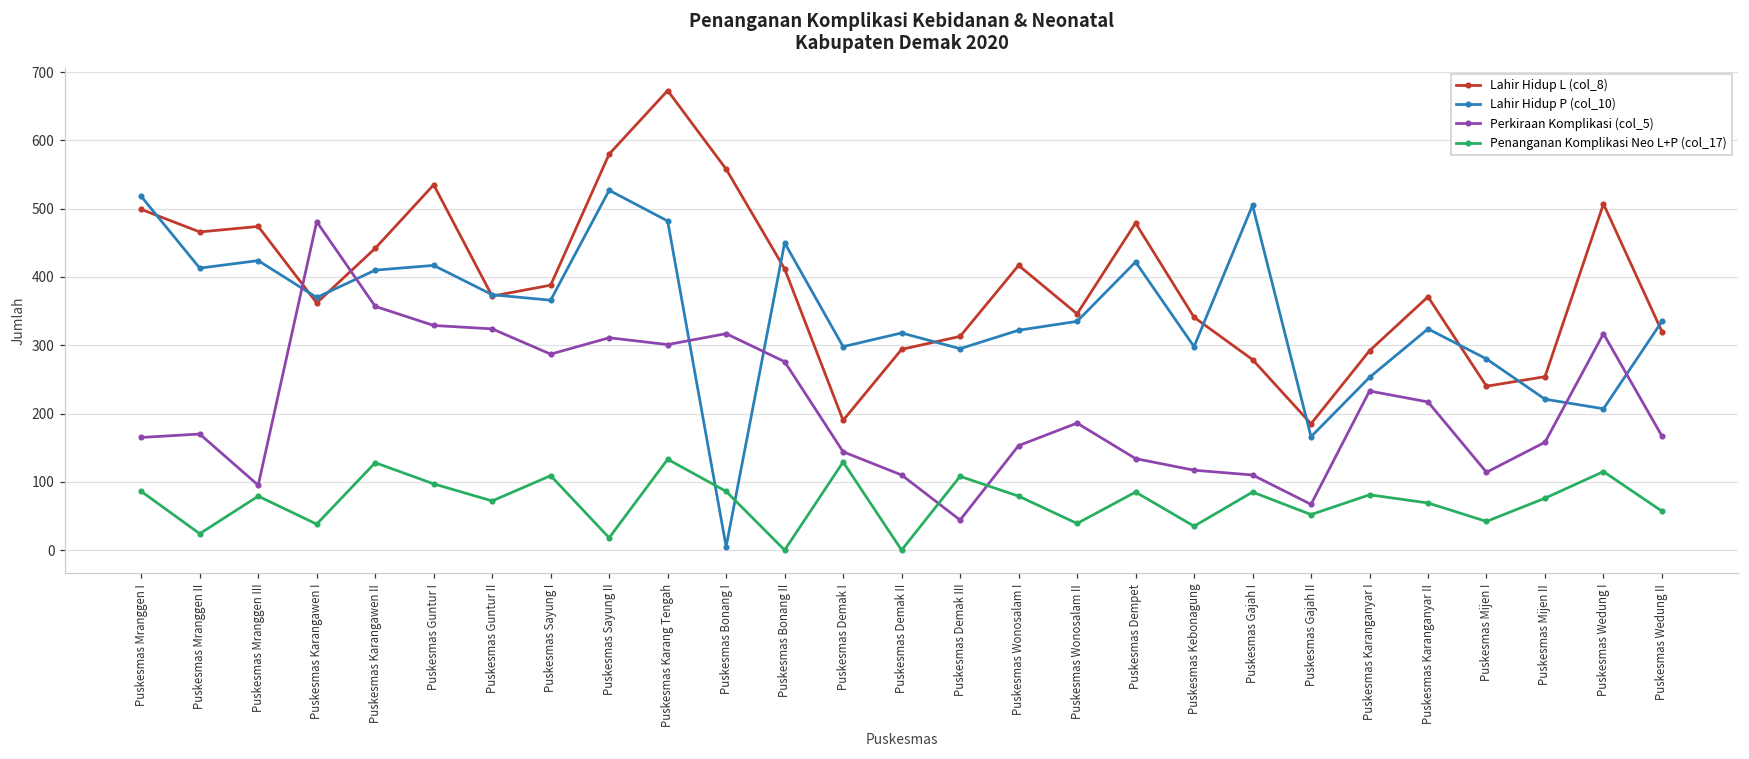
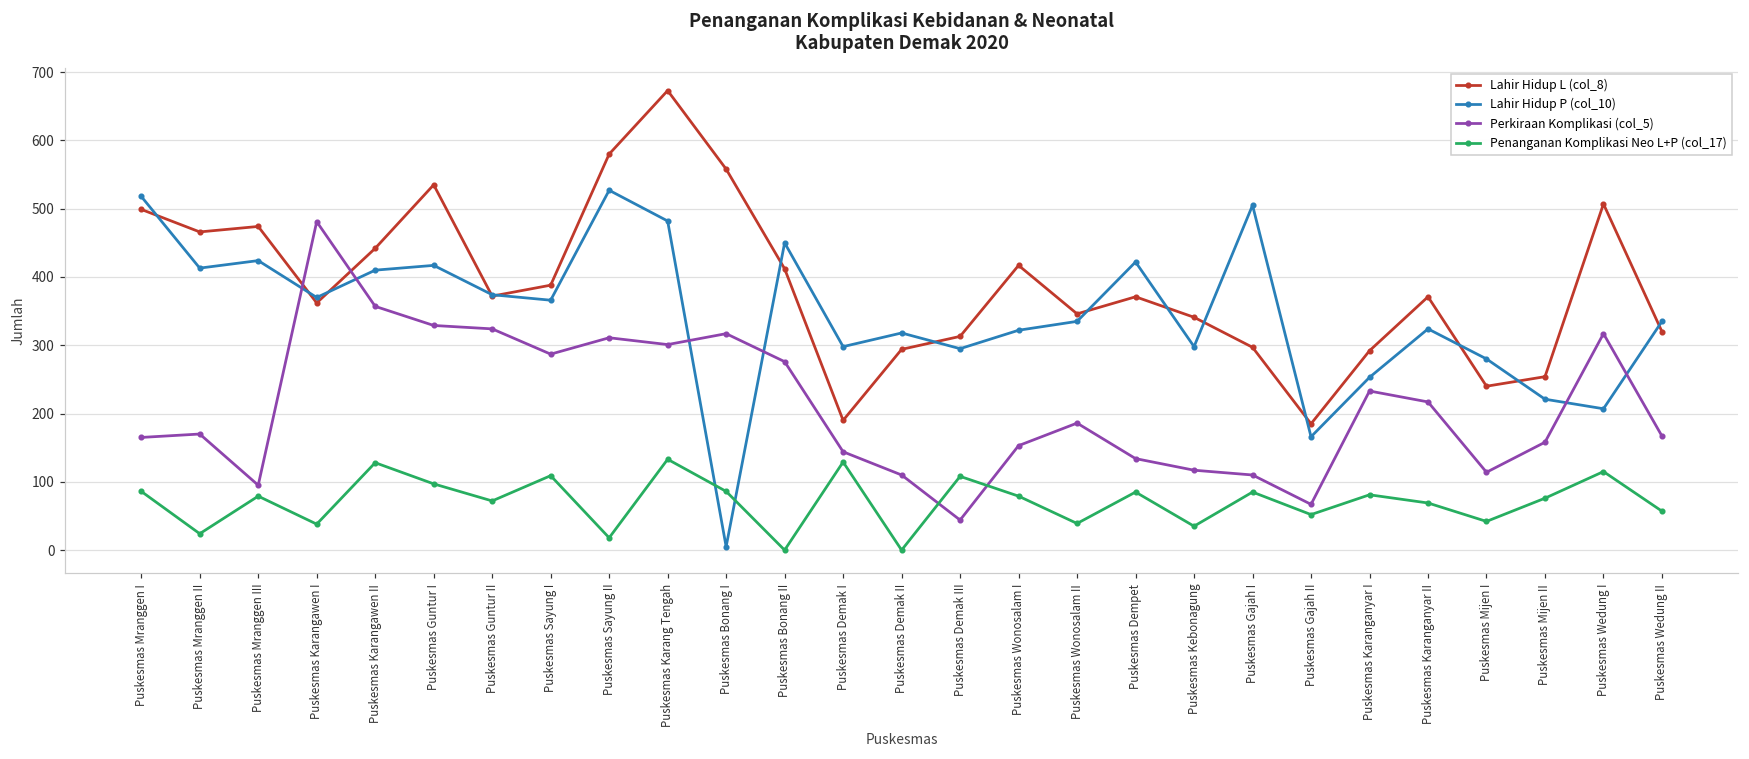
  {
    "Lahir Hidup L (col_8)": {
      "Puskesmas Mranggen I": 500,
      "Puskesmas Mranggen II": 470,
      "Puskesmas Mranggen III": 470,
      "Puskesmas Karangawen I": 360,
      "Puskesmas Karangawen II": 440,
      "Puskesmas Guntur I": 540,
      "Puskesmas Sayung I": 390,
      "Puskesmas Sayung II": 580,
      "Puskesmas Karang Tengah": 670,
      "Puskesmas Bonang I": 560,
      "Puskesmas Bonang II": 410,
      "Puskesmas Demak I": 190,
      "Puskesmas Demak II": 290,
      "Puskesmas Demak III": 310,
      "Puskesmas Wonosalam I": 420,
      "Puskesmas Wonosalam II": 350,
-     "Puskesmas Dempet": 480,
+     "Puskesmas Dempet": 370,
      "Puskesmas Kebonagung": 340,
-     "Puskesmas Gajah I": 280,
+     "Puskesmas Gajah I": 300,
      "Puskesmas Gajah II": 190,
      "Puskesmas Karanganyar I": 290,
      "Puskesmas Karanganyar II": 370,
      "Puskesmas Mijen I": 240,
      "Puskesmas Mijen II": 250,
      "Puskesmas Wedung I": 510,
      "Puskesmas Wedung II": 320
    },
    "Lahir Hidup P (col_10)": {
      "Puskesmas Mranggen I": 520,
      "Puskesmas Mranggen II": 410,
      "Puskesmas Mranggen III": 420,
      "Puskesmas Karangawen I": 370,
      "Puskesmas Karangawen II": 410,
      "Puskesmas Guntur I": 420,
      "Puskesmas Sayung I": 370,
      "Puskesmas Sayung II": 530,
      "Puskesmas Karang Tengah": 480,
      "Puskesmas Bonang I": 10,
      "Puskesmas Bonang II": 450,
      "Puskesmas Demak I": 300,
      "Puskesmas Demak II": 320,
      "Puskesmas Demak III": 300,
      "Puskesmas Wonosalam I": 320,
      "Puskesmas Wonosalam II": 340,
      "Puskesmas Dempet": 420,
      "Puskesmas Kebonagung": 300,
      "Puskesmas Gajah I": 510,
      "Puskesmas Gajah II": 170,
      "Puskesmas Karanganyar I": 250,
      "Puskesmas Karanganyar II": 320,
      "Puskesmas Mijen I": 280,
      "Puskesmas Mijen II": 220,
      "Puskesmas Wedung I": 210,
      "Puskesmas Wedung II": 340
    },
    "Perkiraan Komplikasi (col_5)": {
      "Puskesmas Mranggen I": 170,
      "Puskesmas Mranggen II": 170,
      "Puskesmas Mranggen III": 100,
      "Puskesmas Karangawen I": 480,
      "Puskesmas Karangawen II": 360,
      "Puskesmas Guntur I": 330,
      "Puskesmas Guntur II": 320,
      "Puskesmas Sayung I": 290,
      "Puskesmas Sayung II": 310,
      "Puskesmas Karang Tengah": 300,
      "Puskesmas Bonang I": 320,
      "Puskesmas Bonang II": 280,
      "Puskesmas Demak I": 140,
      "Puskesmas Demak II": 110,
      "Puskesmas Demak III": 40,
      "Puskesmas Wonosalam I": 150,
      "Puskesmas Wonosalam II": 190,
      "Puskesmas Dempet": 130,
      "Puskesmas Kebonagung": 120,
      "Puskesmas Gajah I": 110,
      "Puskesmas Gajah II": 70,
      "Puskesmas Karanganyar I": 230,
      "Puskesmas Karanganyar II": 220,
      "Puskesmas Mijen I": 110,
      "Puskesmas Mijen II": 160,
      "Puskesmas Wedung I": 320,
      "Puskesmas Wedung II": 170
    },
    "Penanganan Komplikasi Neo L+P (col_17)": {
      "Puskesmas Mranggen I": 90,
      "Puskesmas Mranggen II": 20,
      "Puskesmas Mranggen III": 80,
      "Puskesmas Karangawen I": 40,
      "Puskesmas Karangawen II": 130,
      "Puskesmas Guntur I": 100,
      "Puskesmas Guntur II": 70,
      "Puskesmas Sayung I": 110,
      "Puskesmas Sayung II": 20,
      "Puskesmas Karang Tengah": 130,
      "Puskesmas Bonang I": 90,
      "Puskesmas Bonang II": 0,
      "Puskesmas Demak I": 130,
      "Puskesmas Demak II": 0,
      "Puskesmas Demak III": 110,
      "Puskesmas Wonosalam I": 80,
      "Puskesmas Wonosalam II": 40,
      "Puskesmas Dempet": 90,
      "Puskesmas Kebonagung": 40,
      "Puskesmas Gajah I": 90,
      "Puskesmas Gajah II": 50,
      "Puskesmas Karanganyar I": 80,
      "Puskesmas Karanganyar II": 70,
      "Puskesmas Mijen I": 40,
      "Puskesmas Mijen II": 80,
      "Puskesmas Wedung I": 120,
      "Puskesmas Wedung II": 60
    }
  }
